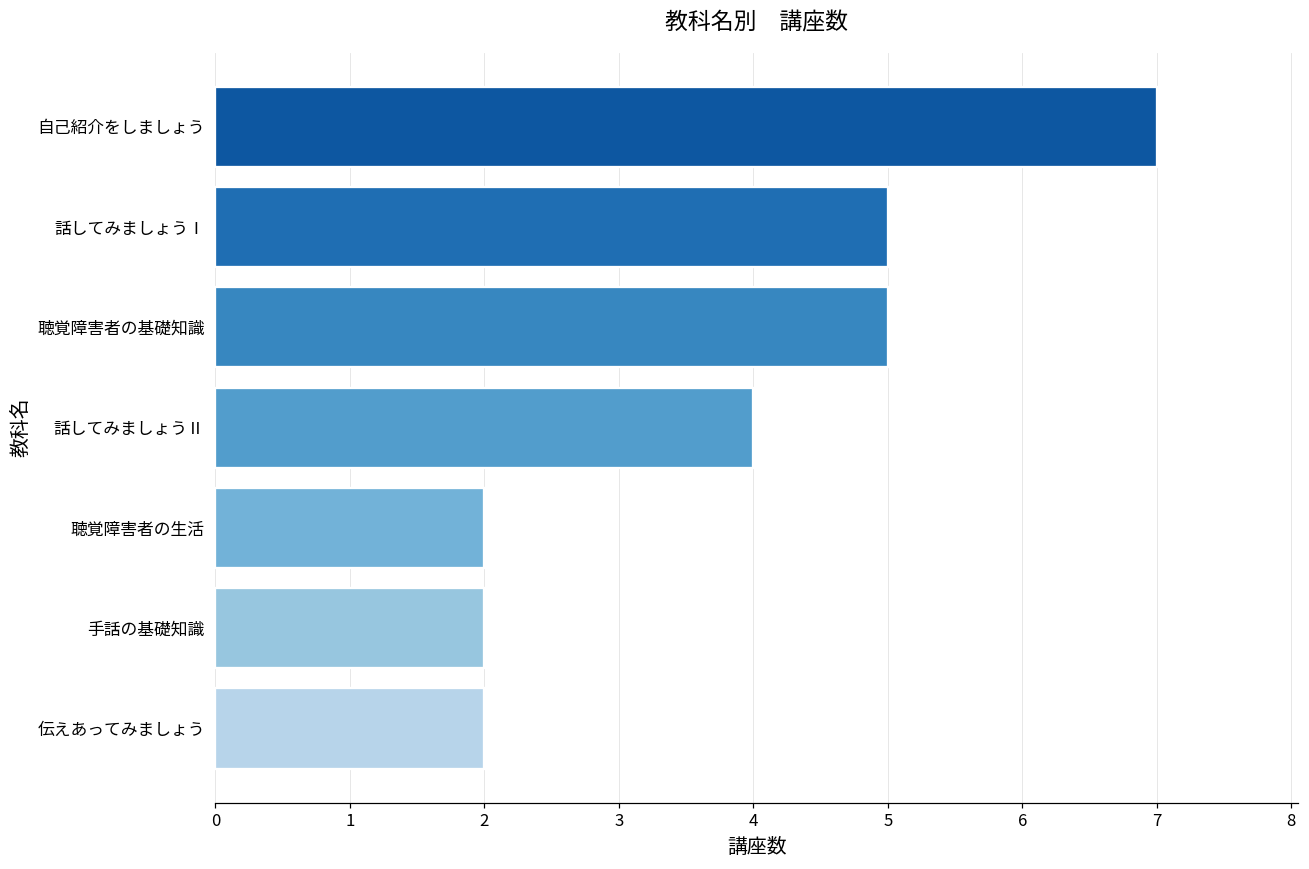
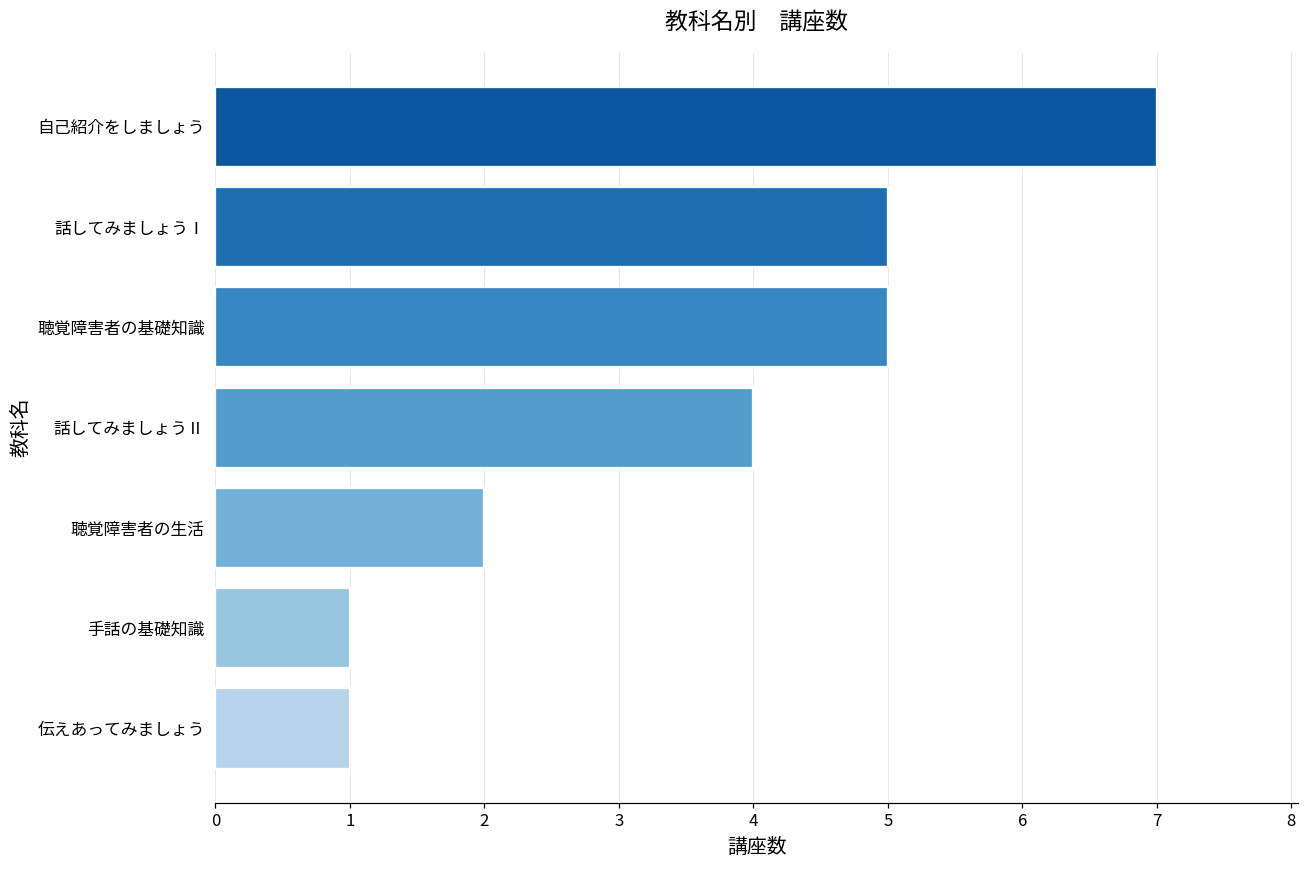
  {
    "自己紹介をしましょう": 7,
    "話してみましょうⅠ": 5,
    "聴覚障害者の基礎知識": 5,
    "話してみましょうⅡ": 4,
    "聴覚障害者の生活": 2,
-   "手話の基礎知識": 2,
-   "伝えあってみましょう": 2
+   "手話の基礎知識": 1,
+   "伝えあってみましょう": 1
  }
